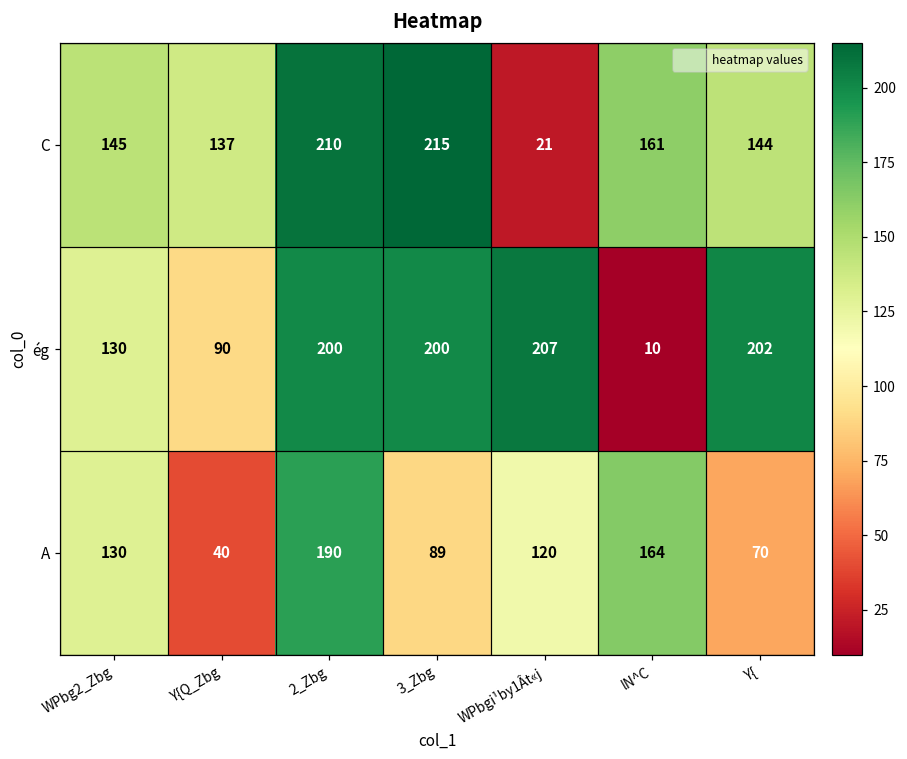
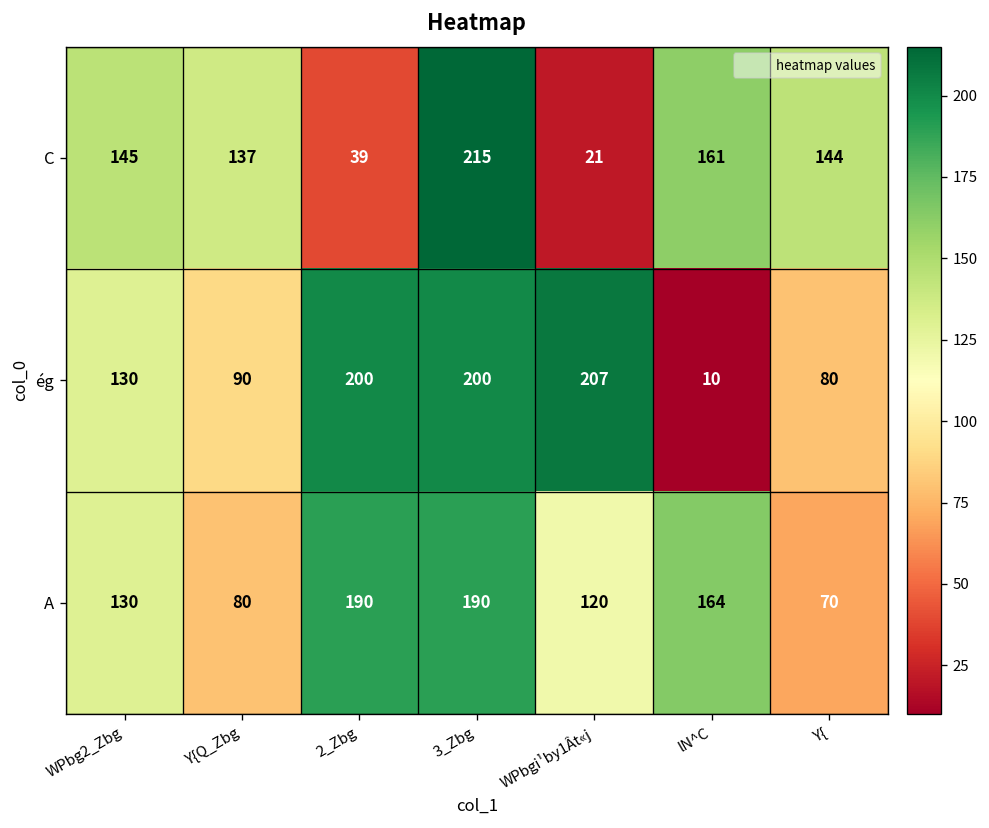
  {
    "C": {
      "WPbg2_Zbg": 145,
      "Y{Q_Zbg": 137,
-     "2_Zbg": 210,
+     "2_Zbg": 39,
      "3_Zbg": 215,
      "WPbgi¹by1Ât«j": 21,
      "lN^C": 161,
      "Y{": 144
    },
    "ég": {
      "WPbg2_Zbg": 130,
      "Y{Q_Zbg": 90,
      "2_Zbg": 200,
      "3_Zbg": 200,
      "WPbgi¹by1Ât«j": 207,
      "lN^C": 10,
-     "Y{": 202
+     "Y{": 80
    },
    "A": {
      "WPbg2_Zbg": 130,
-     "Y{Q_Zbg": 40,
+     "Y{Q_Zbg": 80,
      "2_Zbg": 190,
-     "3_Zbg": 89,
+     "3_Zbg": 190,
      "WPbgi¹by1Ât«j": 120,
      "lN^C": 164,
      "Y{": 70
    }
  }
